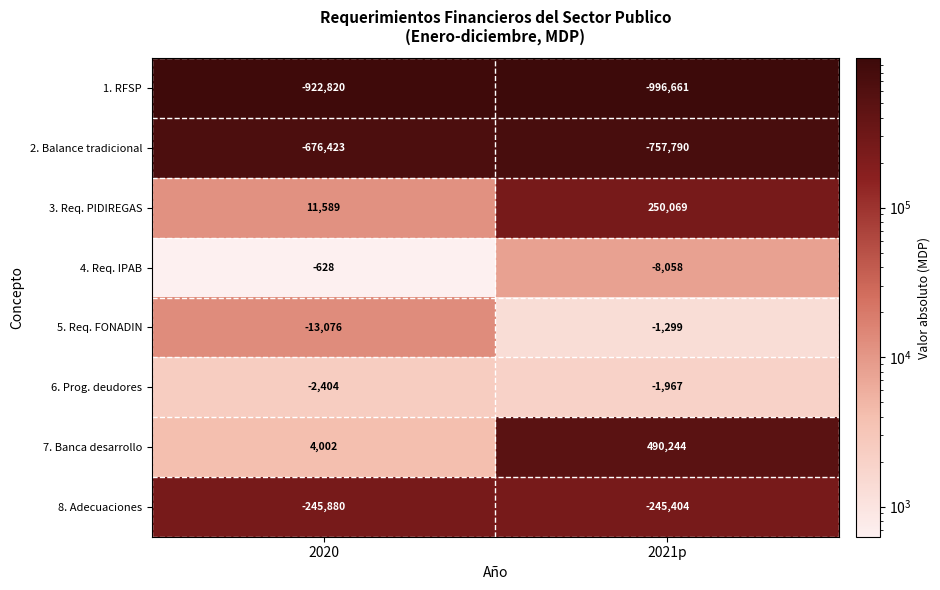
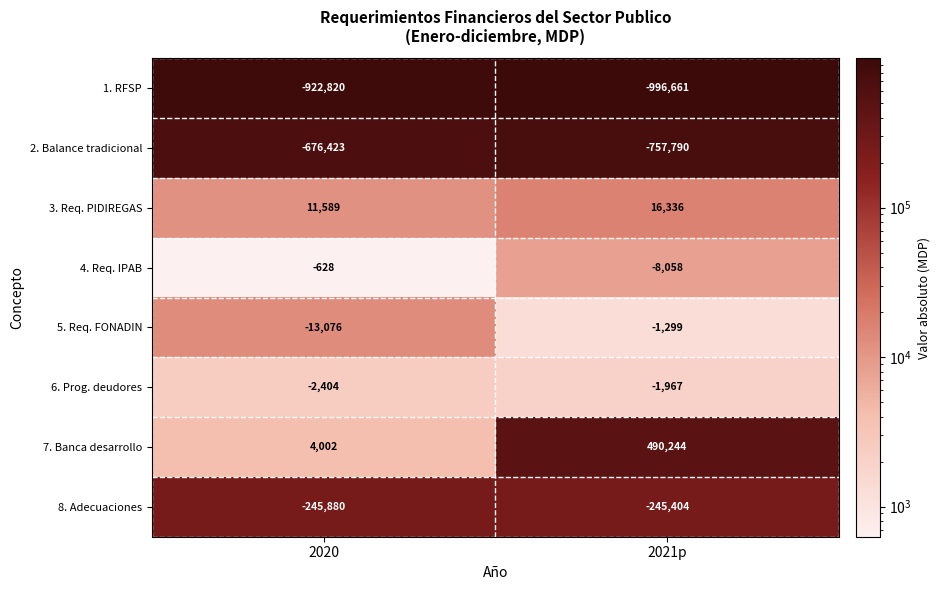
  {
    "1. RFSP": {
      "2020": "-922,820",
      "2021p": "-996,661"
    },
    "2. Balance tradicional": {
      "2020": "-676,423",
      "2021p": "-757,790"
    },
    "3. Req. PIDIREGAS": {
      "2020": "11,589",
-     "2021p": "250,069"
+     "2021p": "16,336"
    },
    "4. Req. IPAB": {
      "2020": "-628",
      "2021p": "-8,058"
    },
    "5. Req. FONADIN": {
      "2020": "-13,076",
      "2021p": "-1,299"
    },
    "6. Prog. deudores": {
      "2020": "-2,404",
      "2021p": "-1,967"
    },
    "7. Banca desarrollo": {
      "2020": "4,002",
      "2021p": "490,244"
    },
    "8. Adecuaciones": {
      "2020": "-245,880",
      "2021p": "-245,404"
    }
  }
